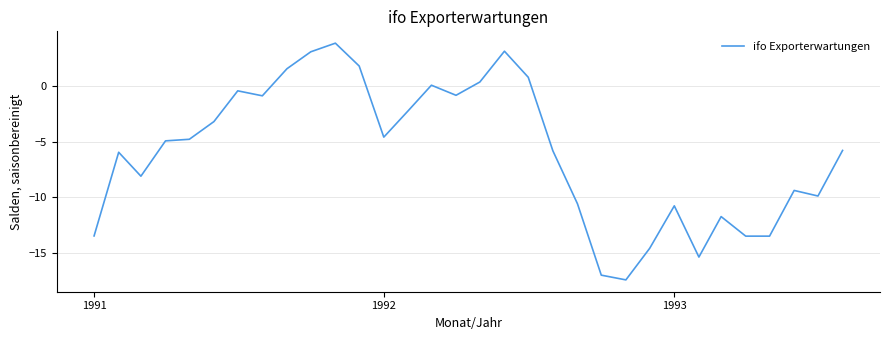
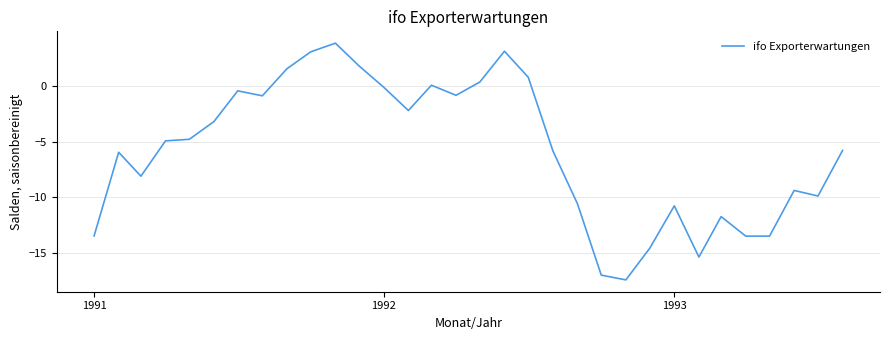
  {
    "1991": -13.4,
-   "1992": -4.6,
+   "1992": -0.1,
    "1993": -10.7
  }
